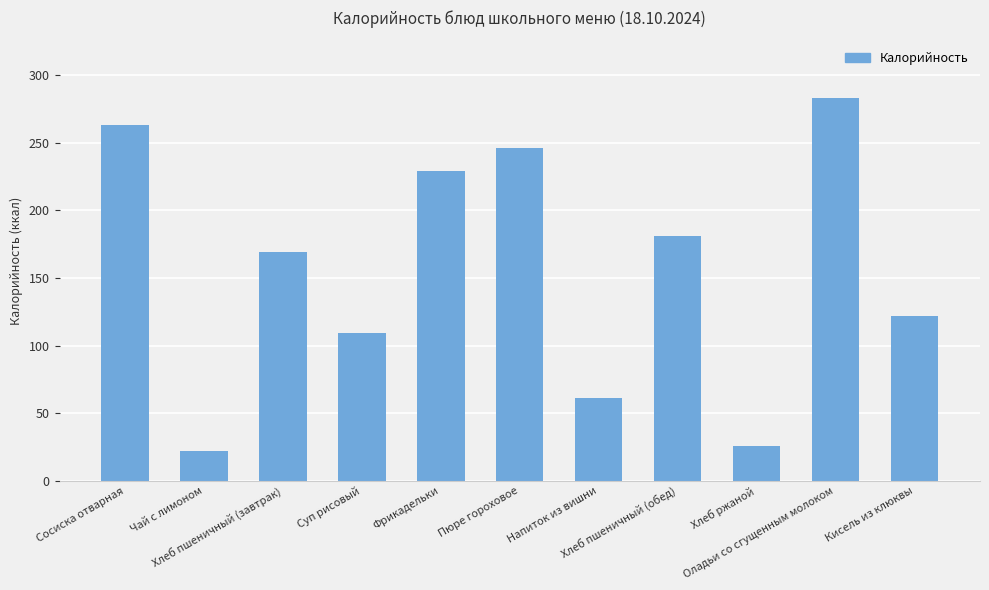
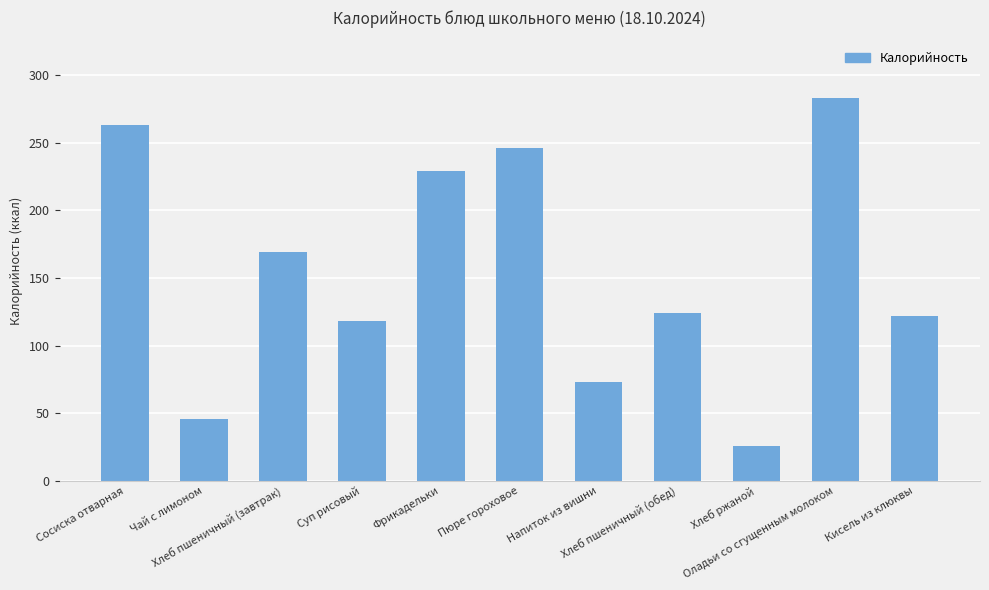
  {
    "Сосиска отварная": 263,
-   "Чай с лимоном": 22,
+   "Чай с лимоном": 46,
    "Хлеб пшеничный (завтрак)": 169,
-   "Суп рисовый": 109,
+   "Суп рисовый": 118,
    "Фрикадельки": 229,
    "Пюре гороховое": 246,
-   "Напиток из вишни": 61,
-   "Хлеб пшеничный (обед)": 181,
+   "Напиток из вишни": 73,
+   "Хлеб пшеничный (обед)": 124,
    "Хлеб ржаной": 26,
    "Оладьи со сгущенным молоком": 283,
    "Кисель из клюквы": 122
  }
